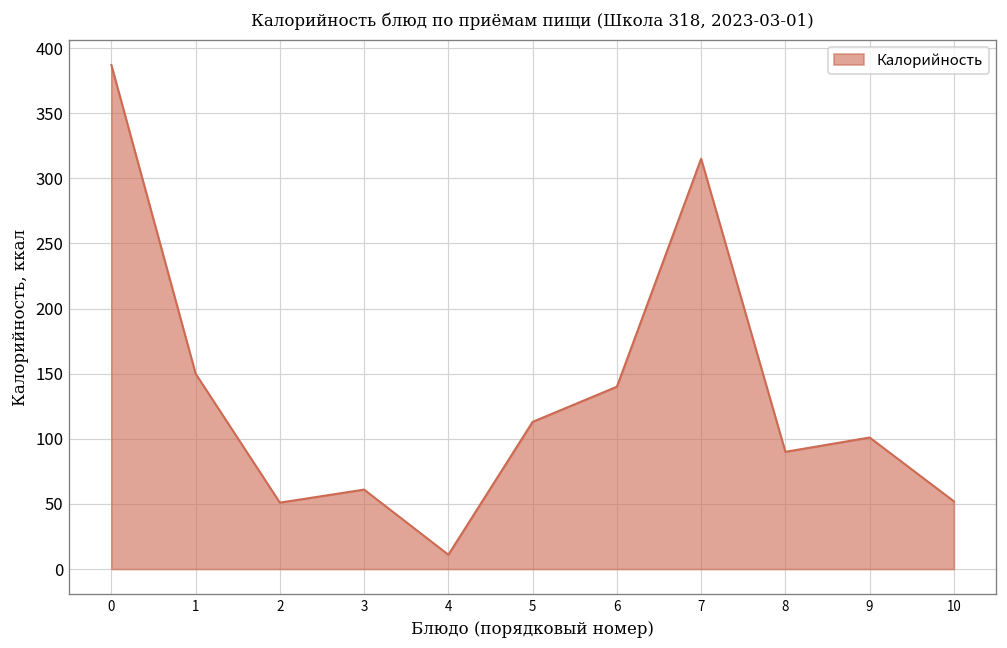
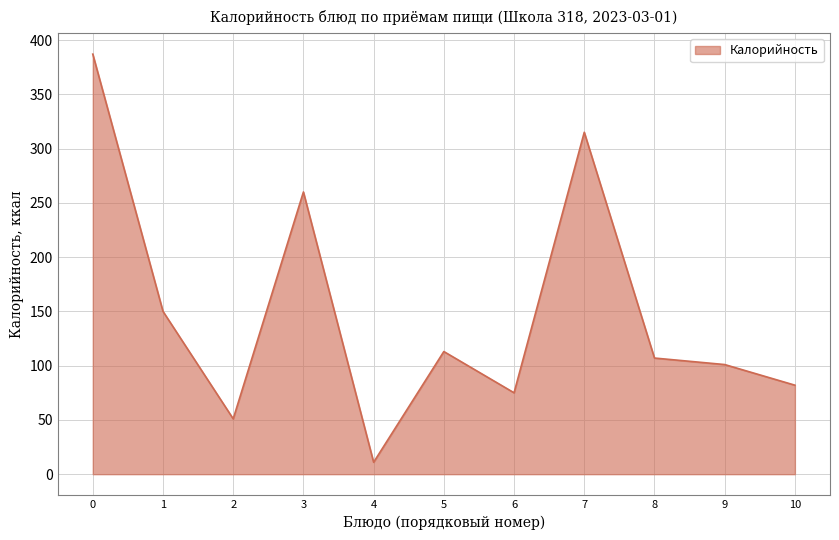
  {
    "0": 387,
    "1": 150,
    "2": 51,
-   "3": 61,
+   "3": 260,
    "4": 11,
    "5": 113,
-   "6": 140,
+   "6": 75,
    "7": 315,
-   "8": 90,
+   "8": 107,
    "9": 101,
-   "10": 52
+   "10": 82
  }
